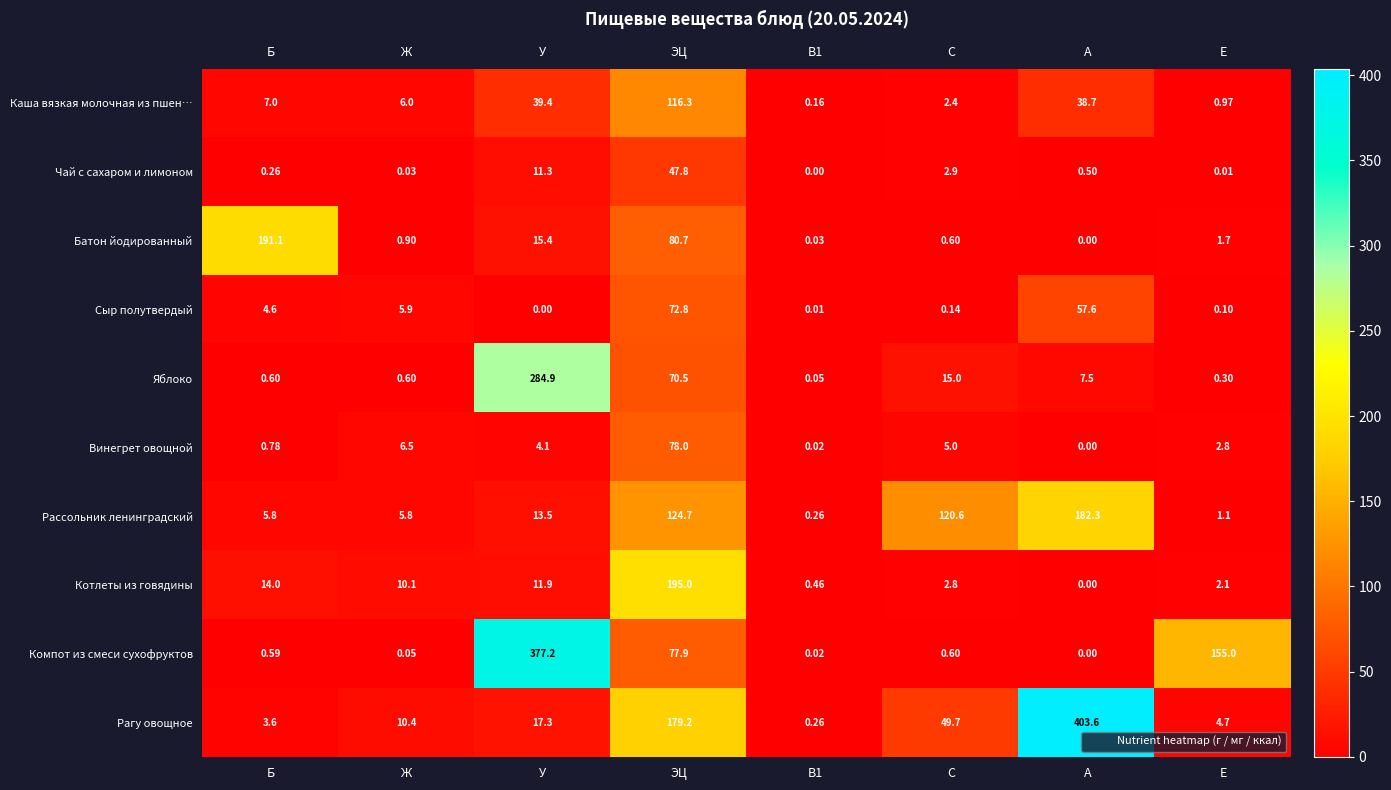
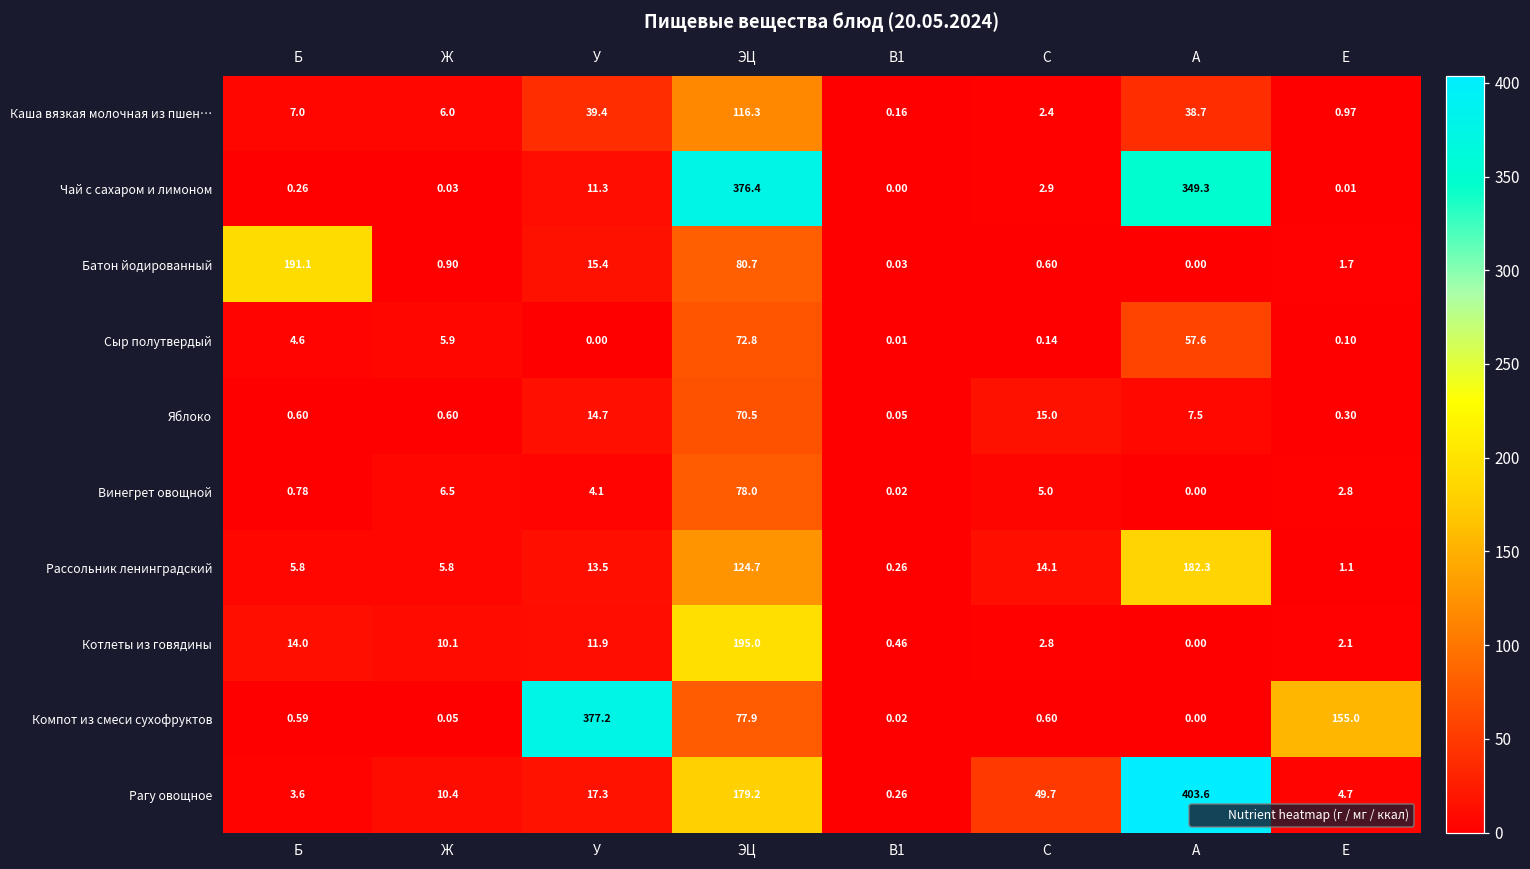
  {
    "Каша вязкая молочная из пшен…": {
      "Б": 7.0,
      "Ж": 6.0,
      "У": 39.4,
      "ЭЦ": 116.3,
      "В1": 0.16,
      "С": 2.4,
      "А": 38.7,
      "Е": 0.97
    },
    "Чай с сахаром и лимоном": {
      "Б": 0.26,
      "Ж": 0.03,
      "У": 11.3,
-     "ЭЦ": 47.8,
+     "ЭЦ": 376.4,
      "В1": 0.00,
      "С": 2.9,
-     "А": 0.50,
+     "А": 349.3,
      "Е": 0.01
    },
    "Батон йодированный": {
      "Б": 191.1,
      "Ж": 0.90,
      "У": 15.4,
      "ЭЦ": 80.7,
      "В1": 0.03,
      "С": 0.60,
      "А": 0.00,
      "Е": 1.7
    },
    "Сыр полутвердый": {
      "Б": 4.6,
      "Ж": 5.9,
      "У": 0.00,
      "ЭЦ": 72.8,
      "В1": 0.01,
      "С": 0.14,
      "А": 57.6,
      "Е": 0.10
    },
    "Яблоко": {
      "Б": 0.60,
      "Ж": 0.60,
-     "У": 284.9,
+     "У": 14.7,
      "ЭЦ": 70.5,
      "В1": 0.05,
      "С": 15.0,
      "А": 7.5,
      "Е": 0.30
    },
    "Винегрет овощной": {
      "Б": 0.78,
      "Ж": 6.5,
      "У": 4.1,
      "ЭЦ": 78.0,
      "В1": 0.02,
      "С": 5.0,
      "А": 0.00,
      "Е": 2.8
    },
    "Рассольник ленинградский": {
      "Б": 5.8,
      "Ж": 5.8,
      "У": 13.5,
      "ЭЦ": 124.7,
      "В1": 0.26,
-     "С": 120.6,
+     "С": 14.1,
      "А": 182.3,
      "Е": 1.1
    },
    "Котлеты из говядины": {
      "Б": 14.0,
      "Ж": 10.1,
      "У": 11.9,
      "ЭЦ": 195.0,
      "В1": 0.46,
      "С": 2.8,
      "А": 0.00,
      "Е": 2.1
    },
    "Компот из смеси сухофруктов": {
      "Б": 0.59,
      "Ж": 0.05,
      "У": 377.2,
      "ЭЦ": 77.9,
      "В1": 0.02,
      "С": 0.60,
      "А": 0.00,
      "Е": 155.0
    },
    "Рагу овощное": {
      "Б": 3.6,
      "Ж": 10.4,
      "У": 17.3,
      "ЭЦ": 179.2,
      "В1": 0.26,
      "С": 49.7,
      "А": 403.6,
      "Е": 4.7
    }
  }
